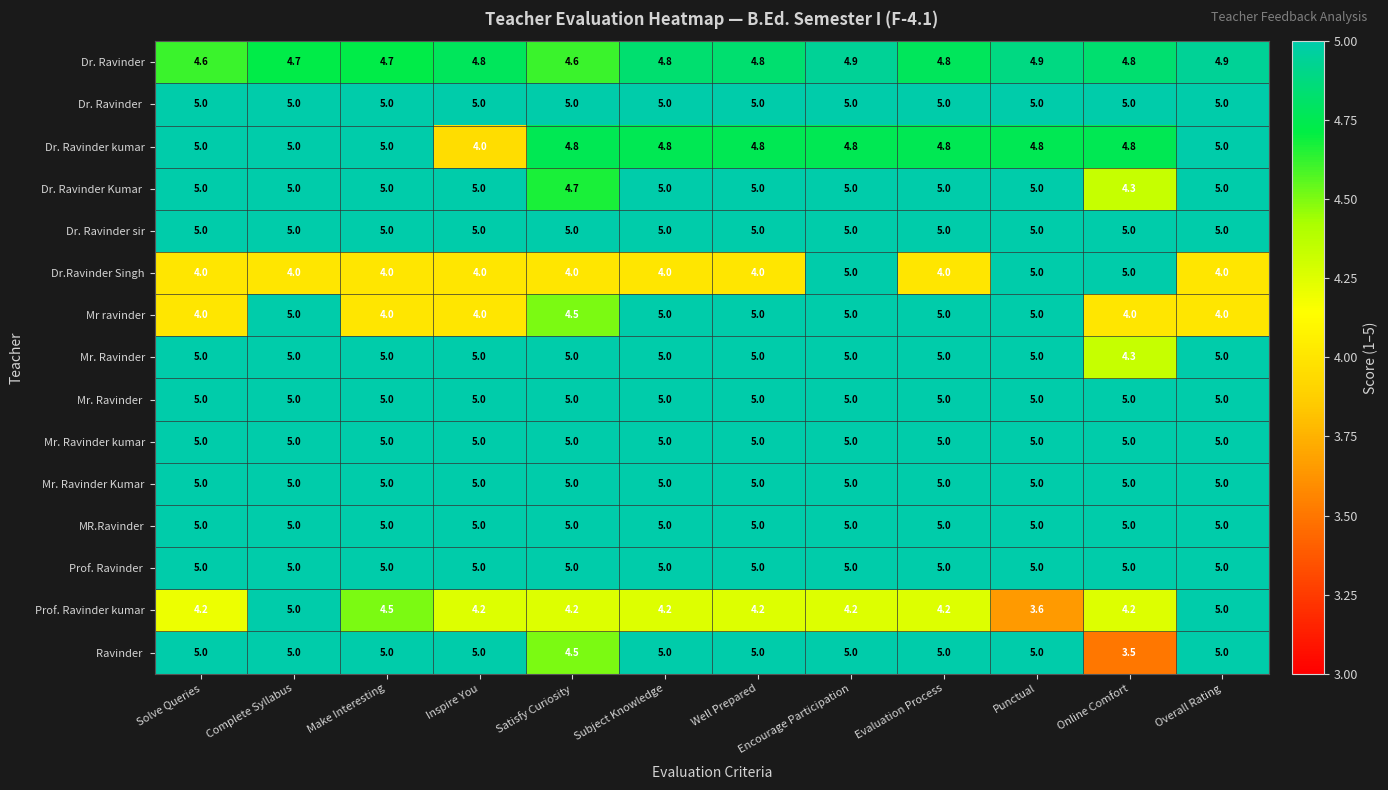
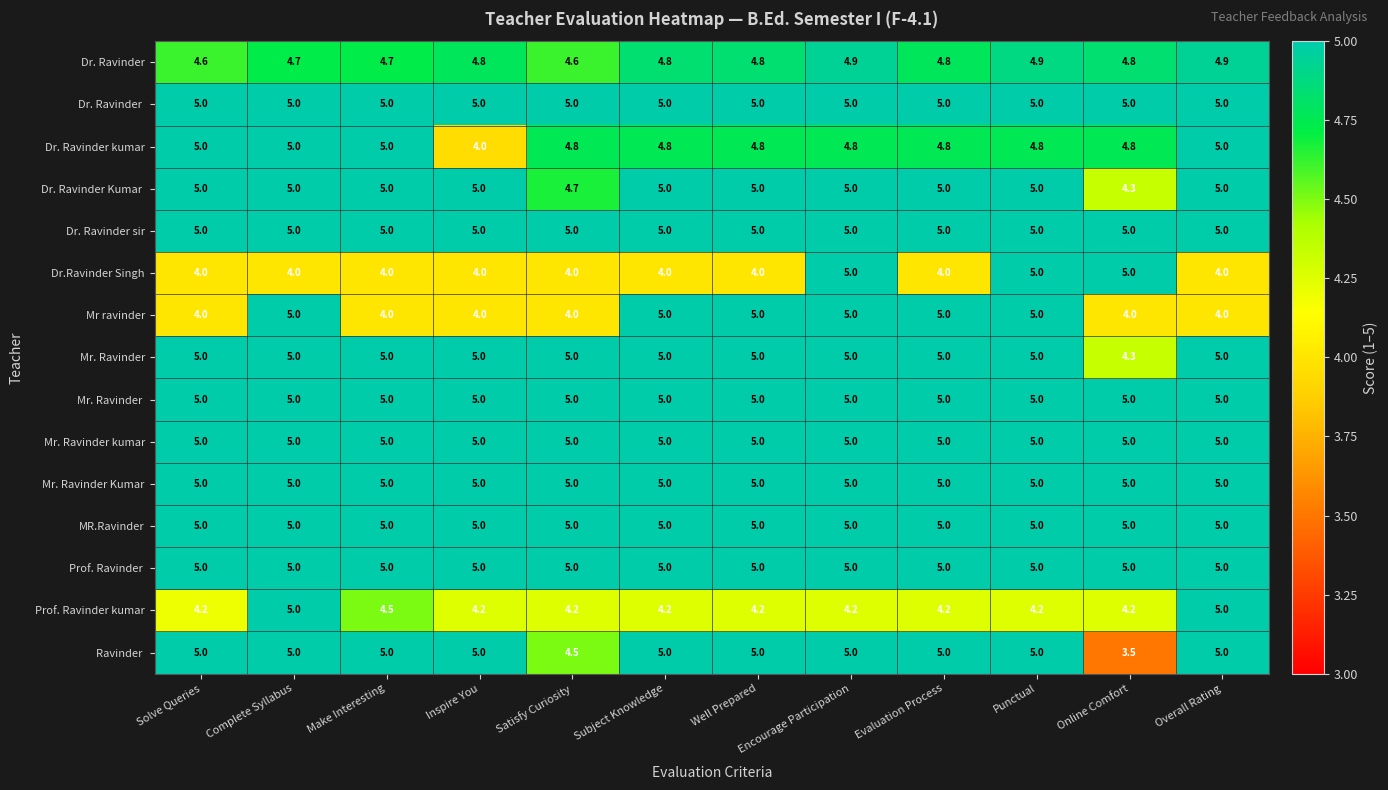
  {
    "Dr. Ravinder kumar": {
      "Solve Queries": 5.0,
      "Complete Syllabus": 5.0,
      "Make Interesting": 5.0,
      "Inspire You": 4.0,
      "Satisfy Curiosity": 4.8,
      "Subject Knowledge": 4.8,
      "Well Prepared": 4.8,
      "Encourage Participation": 4.8,
      "Evaluation Process": 4.8,
      "Punctual": 4.8,
      "Online Comfort": 4.8,
      "Overall Rating": 5.0
    },
    "Dr. Ravinder Kumar": {
      "Solve Queries": 5.0,
      "Complete Syllabus": 5.0,
      "Make Interesting": 5.0,
      "Inspire You": 5.0,
      "Satisfy Curiosity": 4.7,
      "Subject Knowledge": 5.0,
      "Well Prepared": 5.0,
      "Encourage Participation": 5.0,
      "Evaluation Process": 5.0,
      "Punctual": 5.0,
      "Online Comfort": 4.3,
      "Overall Rating": 5.0
    },
    "Dr. Ravinder sir": {
      "Solve Queries": 5.0,
      "Complete Syllabus": 5.0,
      "Make Interesting": 5.0,
      "Inspire You": 5.0,
      "Satisfy Curiosity": 5.0,
      "Subject Knowledge": 5.0,
      "Well Prepared": 5.0,
      "Encourage Participation": 5.0,
      "Evaluation Process": 5.0,
      "Punctual": 5.0,
      "Online Comfort": 5.0,
      "Overall Rating": 5.0
    },
    "Dr.Ravinder Singh": {
      "Solve Queries": 4.0,
      "Complete Syllabus": 4.0,
      "Make Interesting": 4.0,
      "Inspire You": 4.0,
      "Satisfy Curiosity": 4.0,
      "Subject Knowledge": 4.0,
      "Well Prepared": 4.0,
      "Encourage Participation": 5.0,
      "Evaluation Process": 4.0,
      "Punctual": 5.0,
      "Online Comfort": 5.0,
      "Overall Rating": 4.0
    },
    "Mr ravinder": {
      "Solve Queries": 4.0,
      "Complete Syllabus": 5.0,
      "Make Interesting": 4.0,
      "Inspire You": 4.0,
-     "Satisfy Curiosity": 4.5,
+     "Satisfy Curiosity": 4.0,
      "Subject Knowledge": 5.0,
      "Well Prepared": 5.0,
      "Encourage Participation": 5.0,
      "Evaluation Process": 5.0,
      "Punctual": 5.0,
      "Online Comfort": 4.0,
      "Overall Rating": 4.0
    },
    "Mr. Ravinder kumar": {
      "Solve Queries": 5.0,
      "Complete Syllabus": 5.0,
      "Make Interesting": 5.0,
      "Inspire You": 5.0,
      "Satisfy Curiosity": 5.0,
      "Subject Knowledge": 5.0,
      "Well Prepared": 5.0,
      "Encourage Participation": 5.0,
      "Evaluation Process": 5.0,
      "Punctual": 5.0,
      "Online Comfort": 5.0,
      "Overall Rating": 5.0
    },
    "Mr. Ravinder Kumar": {
      "Solve Queries": 5.0,
      "Complete Syllabus": 5.0,
      "Make Interesting": 5.0,
      "Inspire You": 5.0,
      "Satisfy Curiosity": 5.0,
      "Subject Knowledge": 5.0,
      "Well Prepared": 5.0,
      "Encourage Participation": 5.0,
      "Evaluation Process": 5.0,
      "Punctual": 5.0,
      "Online Comfort": 5.0,
      "Overall Rating": 5.0
    },
    "MR.Ravinder": {
      "Solve Queries": 5.0,
      "Complete Syllabus": 5.0,
      "Make Interesting": 5.0,
      "Inspire You": 5.0,
      "Satisfy Curiosity": 5.0,
      "Subject Knowledge": 5.0,
      "Well Prepared": 5.0,
      "Encourage Participation": 5.0,
      "Evaluation Process": 5.0,
      "Punctual": 5.0,
      "Online Comfort": 5.0,
      "Overall Rating": 5.0
    },
    "Prof. Ravinder": {
      "Solve Queries": 5.0,
      "Complete Syllabus": 5.0,
      "Make Interesting": 5.0,
      "Inspire You": 5.0,
      "Satisfy Curiosity": 5.0,
      "Subject Knowledge": 5.0,
      "Well Prepared": 5.0,
      "Encourage Participation": 5.0,
      "Evaluation Process": 5.0,
      "Punctual": 5.0,
      "Online Comfort": 5.0,
      "Overall Rating": 5.0
    },
    "Prof. Ravinder kumar": {
      "Solve Queries": 4.2,
      "Complete Syllabus": 5.0,
      "Make Interesting": 4.5,
      "Inspire You": 4.2,
      "Satisfy Curiosity": 4.2,
      "Subject Knowledge": 4.2,
      "Well Prepared": 4.2,
      "Encourage Participation": 4.2,
      "Evaluation Process": 4.2,
-     "Punctual": 3.6,
+     "Punctual": 4.2,
      "Online Comfort": 4.2,
      "Overall Rating": 5.0
    },
    "Ravinder": {
      "Solve Queries": 5.0,
      "Complete Syllabus": 5.0,
      "Make Interesting": 5.0,
      "Inspire You": 5.0,
      "Satisfy Curiosity": 4.5,
      "Subject Knowledge": 5.0,
      "Well Prepared": 5.0,
      "Encourage Participation": 5.0,
      "Evaluation Process": 5.0,
      "Punctual": 5.0,
      "Online Comfort": 3.5,
      "Overall Rating": 5.0
    }
  }
